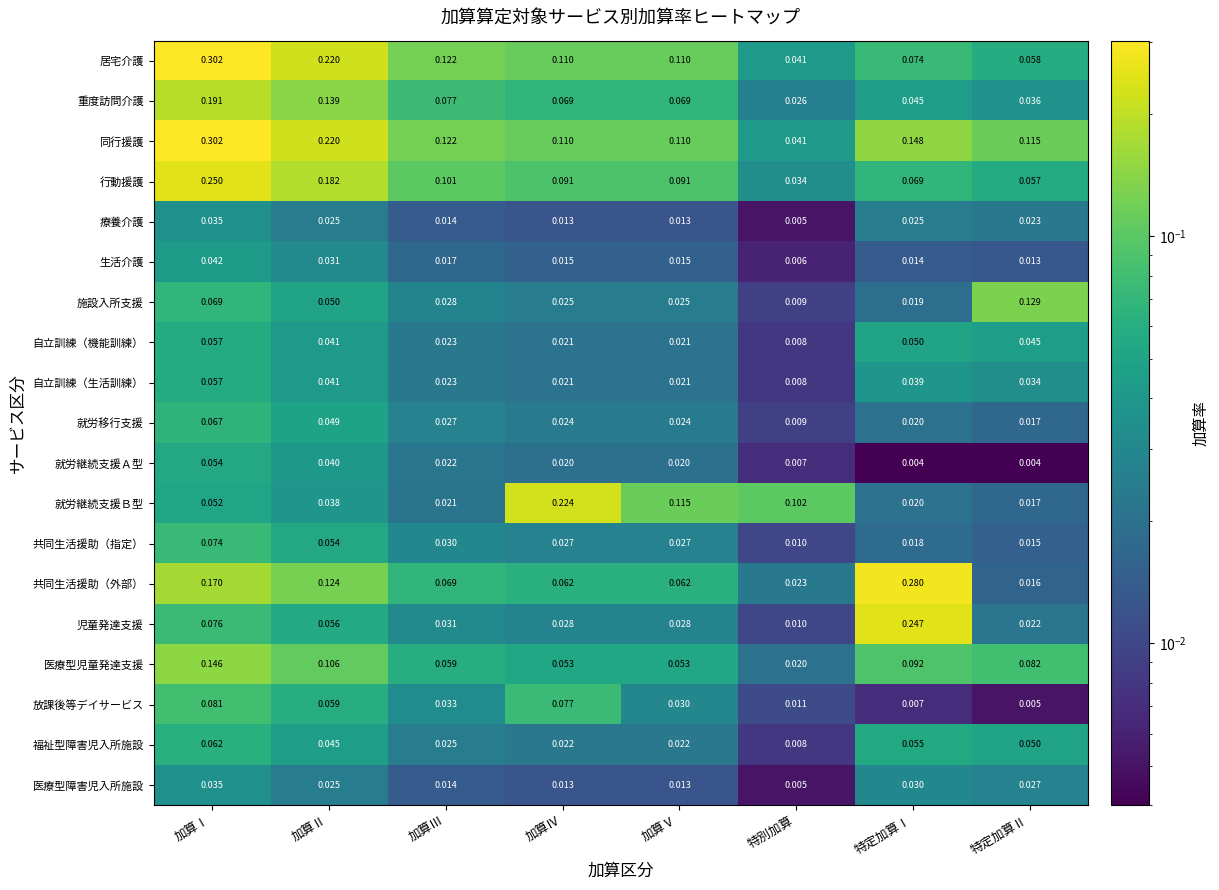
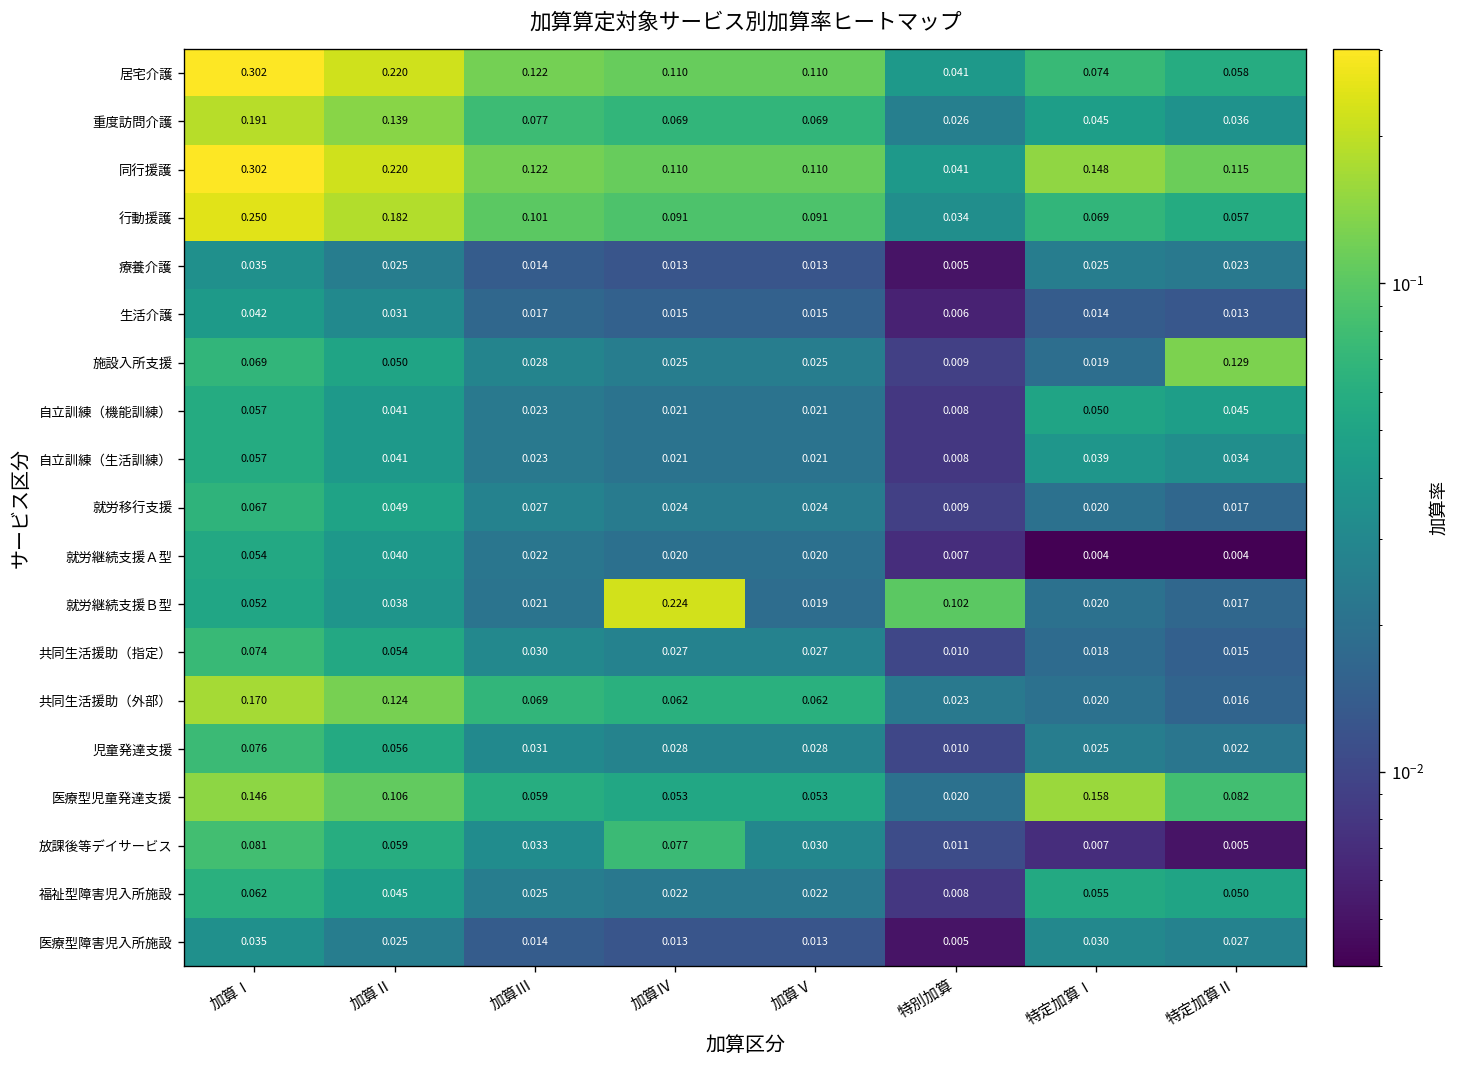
  {
    "居宅介護": {
      "加算Ⅰ": 0.302,
      "加算Ⅱ": 0.220,
      "加算Ⅲ": 0.122,
      "加算Ⅳ": 0.110,
      "加算Ⅴ": 0.110,
      "特別加算": 0.041,
      "特定加算Ⅰ": 0.074,
      "特定加算Ⅱ": 0.058
    },
    "重度訪問介護": {
      "加算Ⅰ": 0.191,
      "加算Ⅱ": 0.139,
      "加算Ⅲ": 0.077,
      "加算Ⅳ": 0.069,
      "加算Ⅴ": 0.069,
      "特別加算": 0.026,
      "特定加算Ⅰ": 0.045,
      "特定加算Ⅱ": 0.036
    },
    "同行援護": {
      "加算Ⅰ": 0.302,
      "加算Ⅱ": 0.220,
      "加算Ⅲ": 0.122,
      "加算Ⅳ": 0.110,
      "加算Ⅴ": 0.110,
      "特別加算": 0.041,
      "特定加算Ⅰ": 0.148,
      "特定加算Ⅱ": 0.115
    },
    "行動援護": {
      "加算Ⅰ": 0.250,
      "加算Ⅱ": 0.182,
      "加算Ⅲ": 0.101,
      "加算Ⅳ": 0.091,
      "加算Ⅴ": 0.091,
      "特別加算": 0.034,
      "特定加算Ⅰ": 0.069,
      "特定加算Ⅱ": 0.057
    },
    "療養介護": {
      "加算Ⅰ": 0.035,
      "加算Ⅱ": 0.025,
      "加算Ⅲ": 0.014,
      "加算Ⅳ": 0.013,
      "加算Ⅴ": 0.013,
      "特別加算": 0.005,
      "特定加算Ⅰ": 0.025,
      "特定加算Ⅱ": 0.023
    },
    "生活介護": {
      "加算Ⅰ": 0.042,
      "加算Ⅱ": 0.031,
      "加算Ⅲ": 0.017,
      "加算Ⅳ": 0.015,
      "加算Ⅴ": 0.015,
      "特別加算": 0.006,
      "特定加算Ⅰ": 0.014,
      "特定加算Ⅱ": 0.013
    },
    "施設入所支援": {
      "加算Ⅰ": 0.069,
      "加算Ⅱ": 0.050,
      "加算Ⅲ": 0.028,
      "加算Ⅳ": 0.025,
      "加算Ⅴ": 0.025,
      "特別加算": 0.009,
      "特定加算Ⅰ": 0.019,
      "特定加算Ⅱ": 0.129
    },
    "自立訓練（機能訓練）": {
      "加算Ⅰ": 0.057,
      "加算Ⅱ": 0.041,
      "加算Ⅲ": 0.023,
      "加算Ⅳ": 0.021,
      "加算Ⅴ": 0.021,
      "特別加算": 0.008,
      "特定加算Ⅰ": 0.050,
      "特定加算Ⅱ": 0.045
    },
    "自立訓練（生活訓練）": {
      "加算Ⅰ": 0.057,
      "加算Ⅱ": 0.041,
      "加算Ⅲ": 0.023,
      "加算Ⅳ": 0.021,
      "加算Ⅴ": 0.021,
      "特別加算": 0.008,
      "特定加算Ⅰ": 0.039,
      "特定加算Ⅱ": 0.034
    },
    "就労移行支援": {
      "加算Ⅰ": 0.067,
      "加算Ⅱ": 0.049,
      "加算Ⅲ": 0.027,
      "加算Ⅳ": 0.024,
      "加算Ⅴ": 0.024,
      "特別加算": 0.009,
      "特定加算Ⅰ": 0.020,
      "特定加算Ⅱ": 0.017
    },
    "就労継続支援Ａ型": {
      "加算Ⅰ": 0.054,
      "加算Ⅱ": 0.040,
      "加算Ⅲ": 0.022,
      "加算Ⅳ": 0.020,
      "加算Ⅴ": 0.020,
      "特別加算": 0.007,
      "特定加算Ⅰ": 0.004,
      "特定加算Ⅱ": 0.004
    },
    "就労継続支援Ｂ型": {
      "加算Ⅰ": 0.052,
      "加算Ⅱ": 0.038,
      "加算Ⅲ": 0.021,
      "加算Ⅳ": 0.224,
-     "加算Ⅴ": 0.115,
+     "加算Ⅴ": 0.019,
      "特別加算": 0.102,
      "特定加算Ⅰ": 0.020,
      "特定加算Ⅱ": 0.017
    },
    "共同生活援助（指定）": {
      "加算Ⅰ": 0.074,
      "加算Ⅱ": 0.054,
      "加算Ⅲ": 0.030,
      "加算Ⅳ": 0.027,
      "加算Ⅴ": 0.027,
      "特別加算": 0.010,
      "特定加算Ⅰ": 0.018,
      "特定加算Ⅱ": 0.015
    },
    "共同生活援助（外部）": {
      "加算Ⅰ": 0.170,
      "加算Ⅱ": 0.124,
      "加算Ⅲ": 0.069,
      "加算Ⅳ": 0.062,
      "加算Ⅴ": 0.062,
      "特別加算": 0.023,
-     "特定加算Ⅰ": 0.280,
+     "特定加算Ⅰ": 0.020,
      "特定加算Ⅱ": 0.016
    },
    "児童発達支援": {
      "加算Ⅰ": 0.076,
      "加算Ⅱ": 0.056,
      "加算Ⅲ": 0.031,
      "加算Ⅳ": 0.028,
      "加算Ⅴ": 0.028,
      "特別加算": 0.010,
-     "特定加算Ⅰ": 0.247,
+     "特定加算Ⅰ": 0.025,
      "特定加算Ⅱ": 0.022
    },
    "医療型児童発達支援": {
      "加算Ⅰ": 0.146,
      "加算Ⅱ": 0.106,
      "加算Ⅲ": 0.059,
      "加算Ⅳ": 0.053,
      "加算Ⅴ": 0.053,
      "特別加算": 0.020,
-     "特定加算Ⅰ": 0.092,
+     "特定加算Ⅰ": 0.158,
      "特定加算Ⅱ": 0.082
    },
    "放課後等デイサービス": {
      "加算Ⅰ": 0.081,
      "加算Ⅱ": 0.059,
      "加算Ⅲ": 0.033,
      "加算Ⅳ": 0.077,
      "加算Ⅴ": 0.030,
      "特別加算": 0.011,
      "特定加算Ⅰ": 0.007,
      "特定加算Ⅱ": 0.005
    },
    "福祉型障害児入所施設": {
      "加算Ⅰ": 0.062,
      "加算Ⅱ": 0.045,
      "加算Ⅲ": 0.025,
      "加算Ⅳ": 0.022,
      "加算Ⅴ": 0.022,
      "特別加算": 0.008,
      "特定加算Ⅰ": 0.055,
      "特定加算Ⅱ": 0.050
    },
    "医療型障害児入所施設": {
      "加算Ⅰ": 0.035,
      "加算Ⅱ": 0.025,
      "加算Ⅲ": 0.014,
      "加算Ⅳ": 0.013,
      "加算Ⅴ": 0.013,
      "特別加算": 0.005,
      "特定加算Ⅰ": 0.030,
      "特定加算Ⅱ": 0.027
    }
  }
